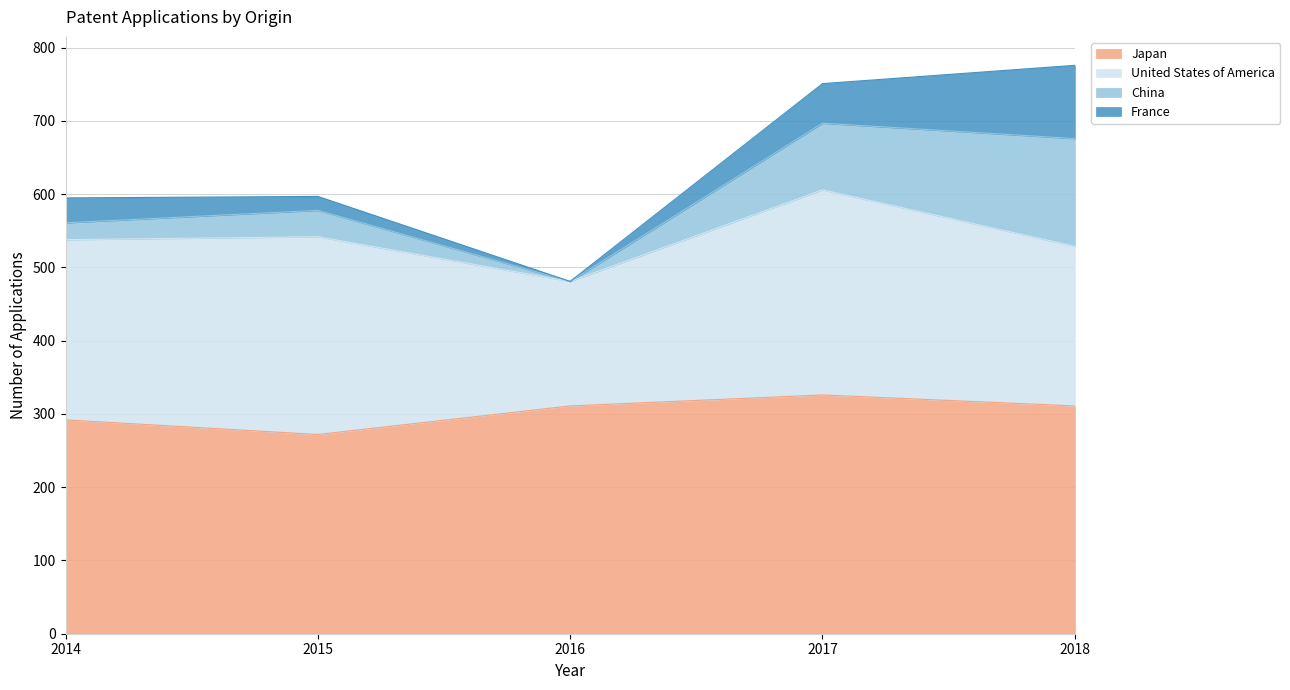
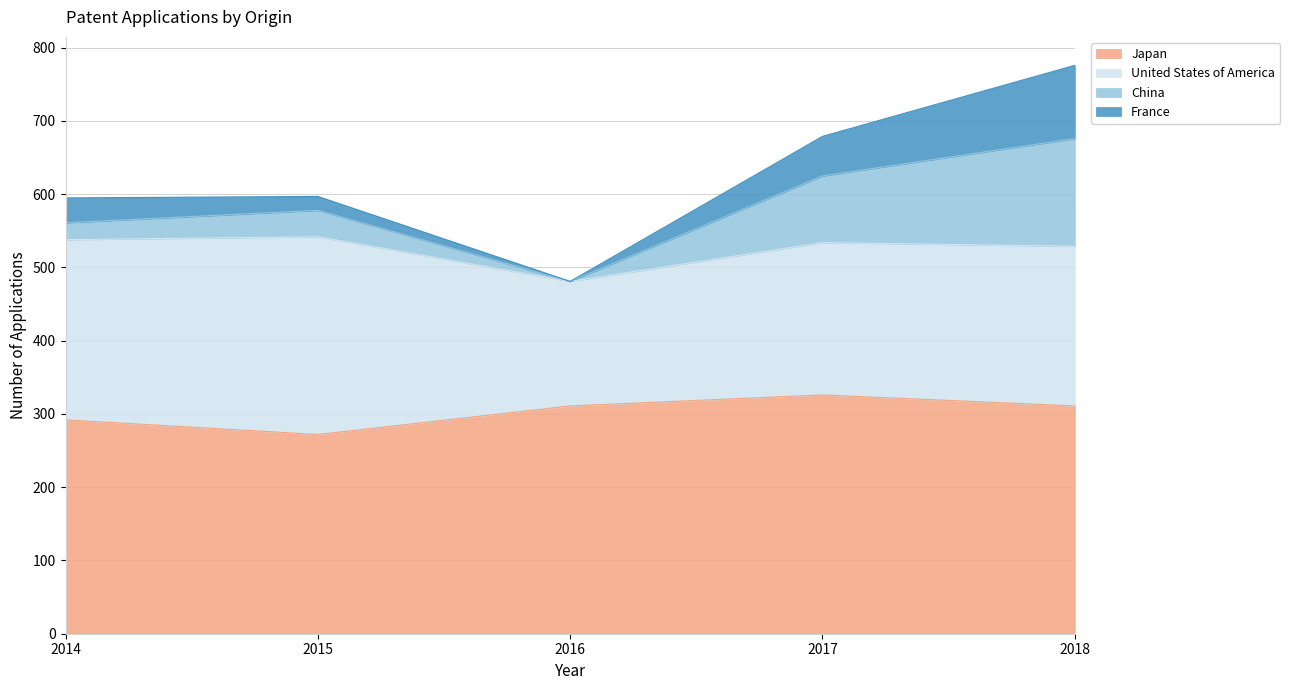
  {
    "Japan": {
      "2014": 290,
      "2015": 270,
      "2016": 310,
      "2017": 330,
      "2018": 310
    },
    "United States of America": {
      "2014": 250,
      "2015": 270,
-     "2017": 280,
+     "2017": 210,
      "2018": 220
    },
    "China": {
      "2014": 20,
      "2015": 40,
      "2017": 90,
      "2018": 150
    },
    "France": {
      "2014": 30,
      "2015": 20,
      "2017": 50,
      "2018": 100
    }
  }
